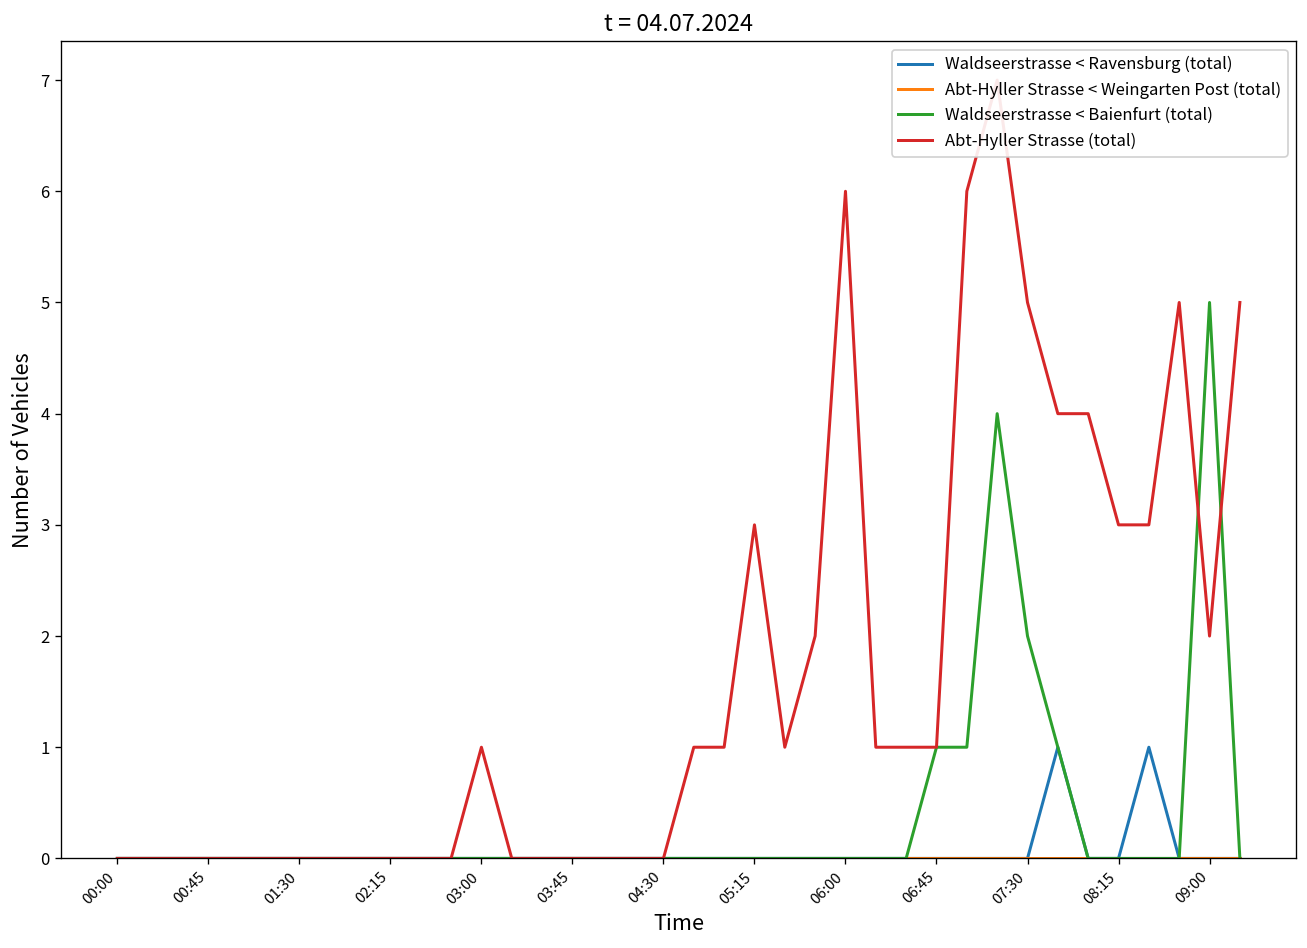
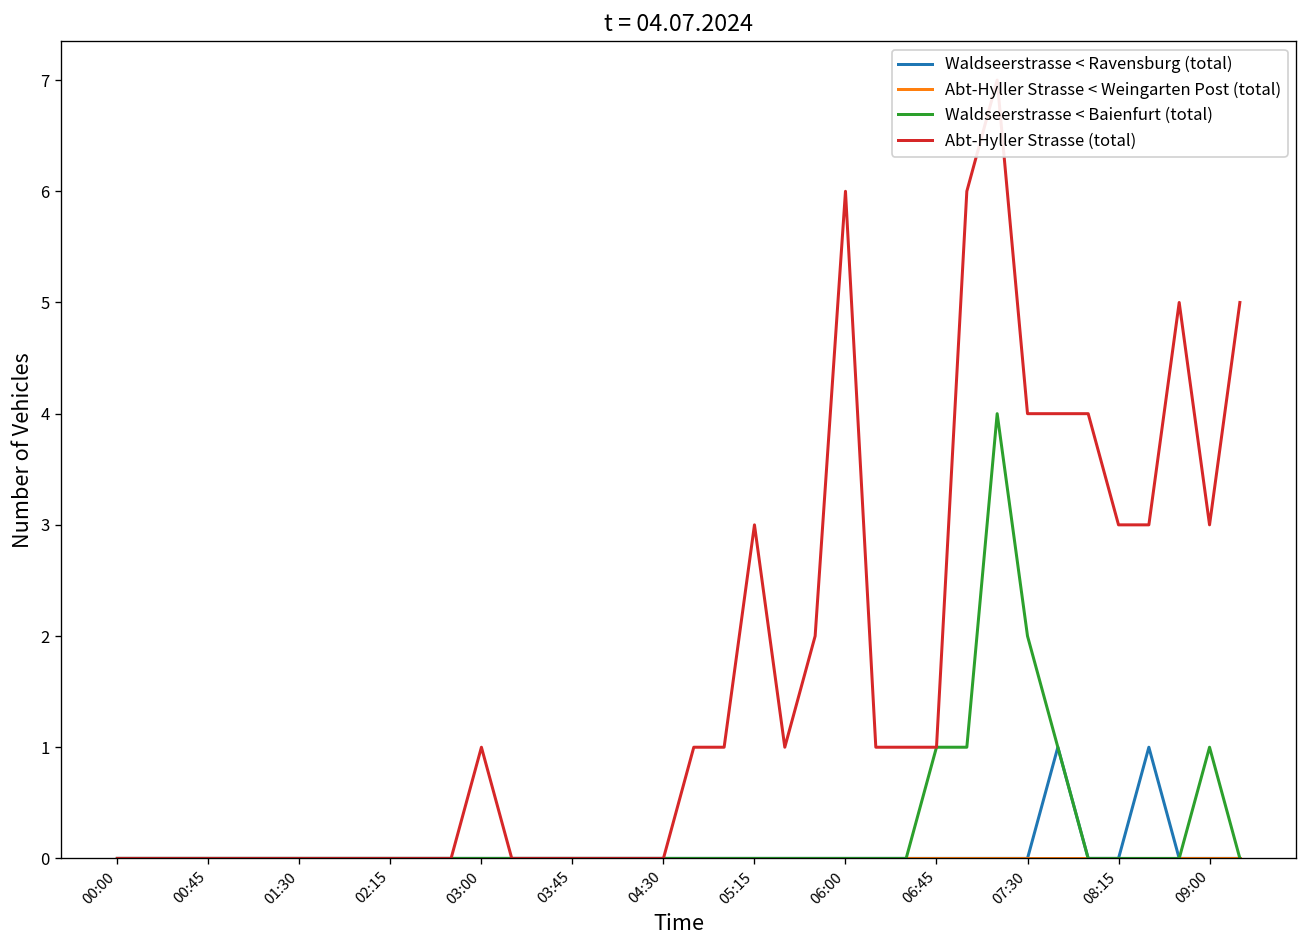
  {
    "Waldseerstrasse < Baienfurt (total)": {
      "07:30": 2,
-     "09:00": 5
+     "09:00": 1
    },
    "Abt-Hyller Strasse (total)": {
      "03:00": 1,
      "05:15": 3,
      "06:00": 6,
-     "07:30": 5,
+     "07:30": 4,
      "08:15": 3,
-     "09:00": 2
+     "09:00": 3
    }
  }
